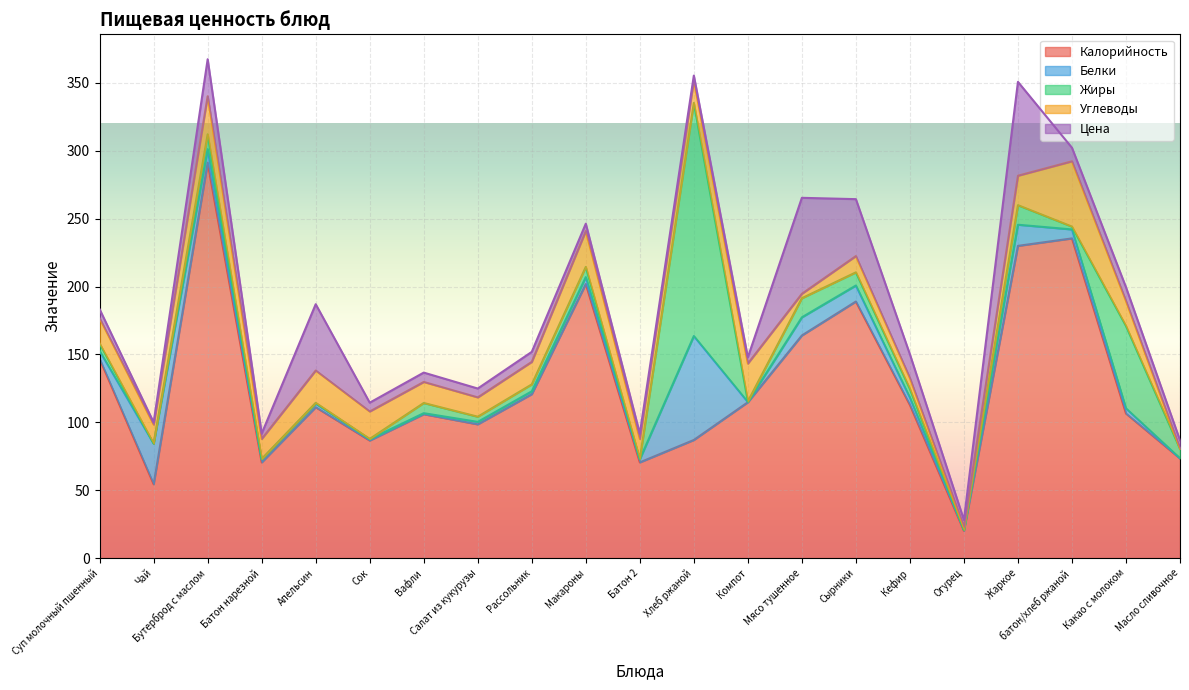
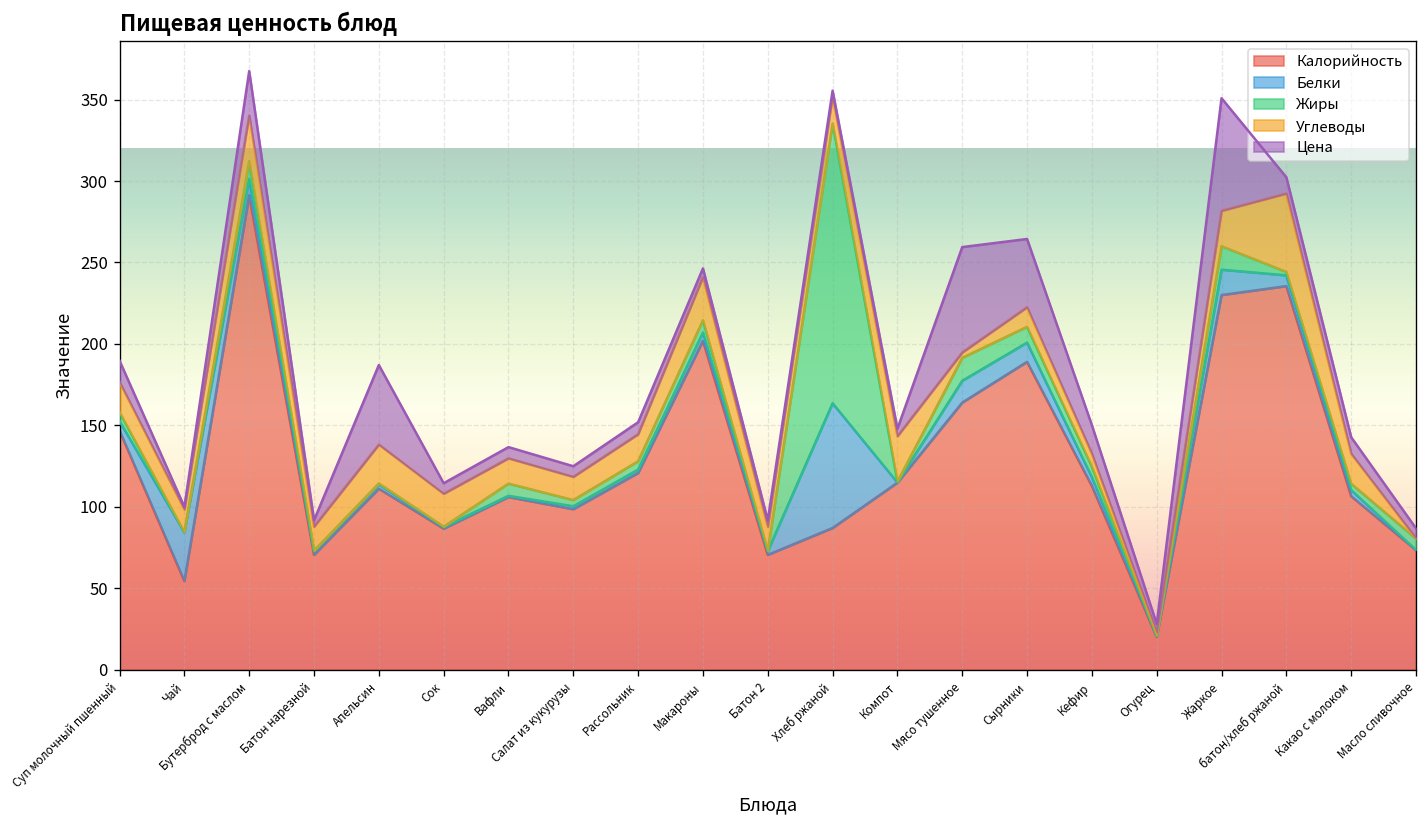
  {
    "Калорийность": {
      "Суп молочный пшенный": 147,
      "Чай": 54,
      "Бутерброд с маслом": 291,
      "Батон нарезной": 71,
      "Апельсин": 111,
      "Рассольник": 121,
      "Макароны": 202,
      "Батон 2": 71,
      "Хлеб ржаной": 87,
      "Мясо тушенное": 164,
      "Сырники": 189,
      "Кефир": 113,
      "Жаркое": 230,
      "батон/хлеб ржаной": 236,
      "Какао с молоком": 107
    },
    "Белки": {
      "Суп молочный пшенный": 6,
      "Бутерброд с маслом": 10,
      "Рассольник": 2,
      "Макароны": 5,
      "Хлеб ржаной": 77,
      "Мясо тушенное": 13,
      "Сырники": 12,
      "Кефир": 5,
      "Жаркое": 16,
      "батон/хлеб ржаной": 7,
      "Какао с молоком": 4
    },
    "Жиры": {
      "Суп молочный пшенный": 5,
      "Бутерброд с маслом": 11,
      "Вафли": 8,
      "Салат из кукурузы": 4,
      "Рассольник": 5,
      "Макароны": 8,
      "Хлеб ржаной": 172,
      "Мясо тушенное": 14,
      "Сырники": 10,
      "Кефир": 6,
      "Жаркое": 14,
      "батон/хлеб ржаной": 2,
-     "Какао с молоком": 61
+     "Какао с молоком": 4
    },
    "Углеводы": {
      "Суп молочный пшенный": 19,
      "Бутерброд с маслом": 28,
      "Батон нарезной": 15,
      "Апельсин": 24,
      "Сок": 20,
      "Вафли": 16,
      "Салат из кукурузы": 14,
      "Рассольник": 17,
      "Макароны": 26,
      "Батон 2": 15,
      "Хлеб ржаной": 17,
      "Компот": 28,
      "Мясо тушенное": 3,
      "Сырники": 12,
      "Кефир": 8,
      "Огурец": 2,
      "Жаркое": 22,
      "батон/хлеб ржаной": 48,
      "Какао с молоком": 18
    },
    "Цена": {
-     "Суп молочный пшенный": 7,
+     "Суп молочный пшенный": 13,
      "Бутерброд с маслом": 27,
      "Батон нарезной": 4,
      "Апельсин": 49,
      "Сок": 6,
      "Вафли": 7,
      "Салат из кукурузы": 7,
      "Рассольник": 7,
      "Макароны": 5,
      "Батон 2": 4,
      "Хлеб ржаной": 3,
      "Компот": 5,
-     "Мясо тушенное": 71,
+     "Мясо тушенное": 65,
      "Сырники": 42,
      "Кефир": 18,
      "Огурец": 5,
      "Жаркое": 69,
      "батон/хлеб ржаной": 10,
      "Какао с молоком": 10,
      "Масло сливочное": 6
    }
  }
